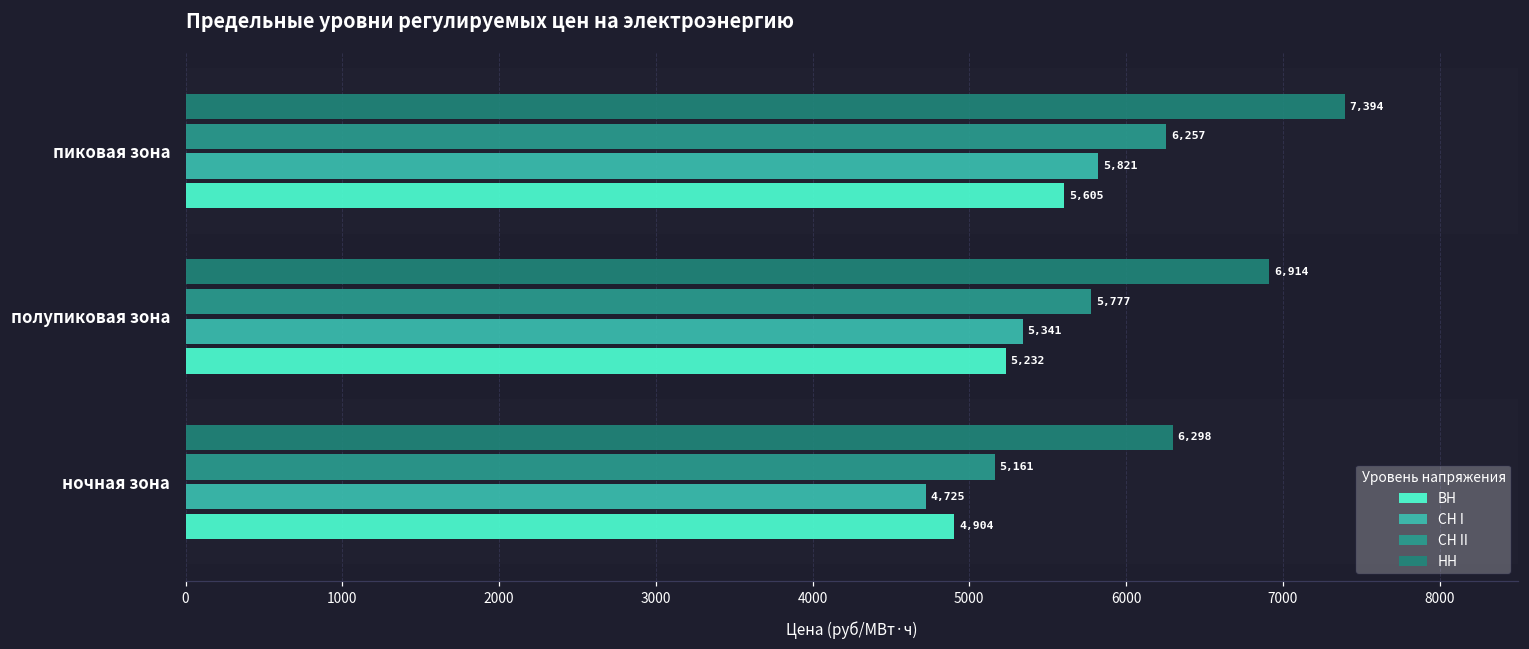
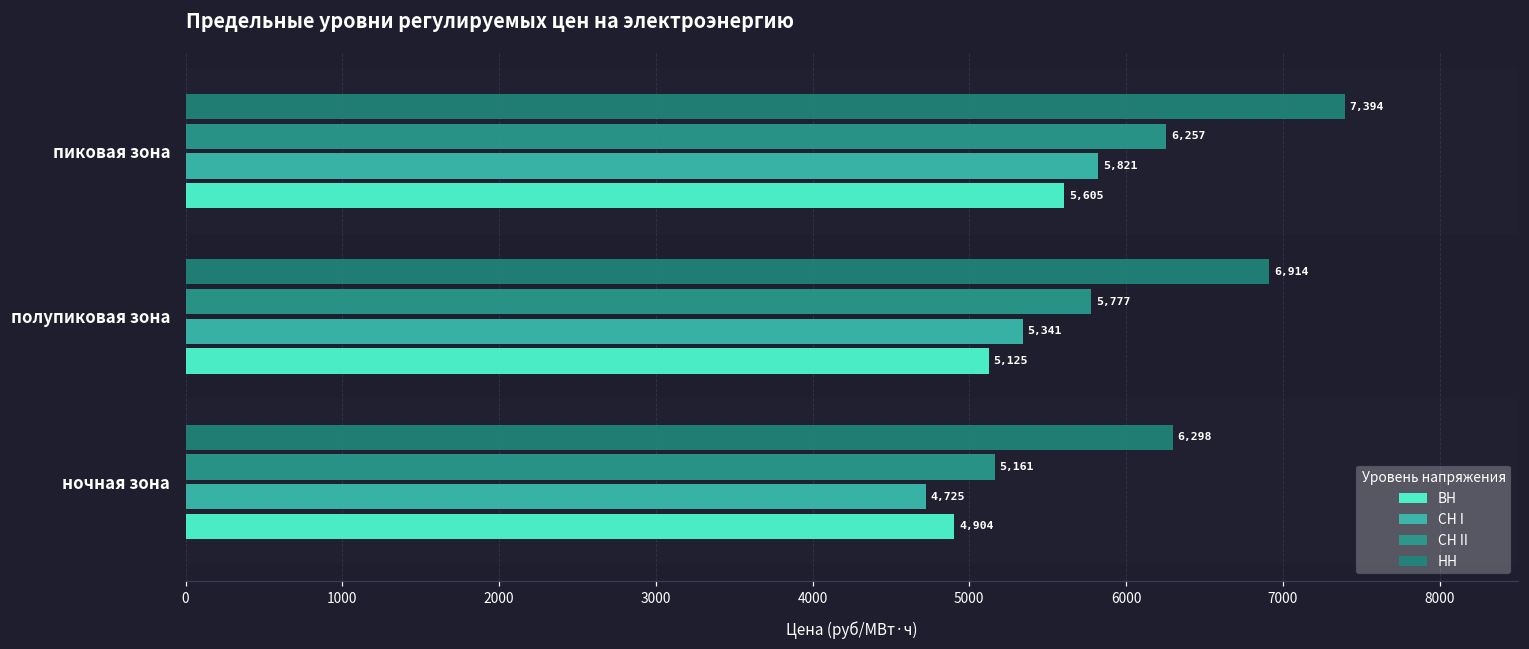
  {
    "ВН": {
      "пиковая зона": "5,605",
-     "полупиковая зона": "5,232",
+     "полупиковая зона": "5,125",
      "ночная зона": "4,904"
    }
  }
